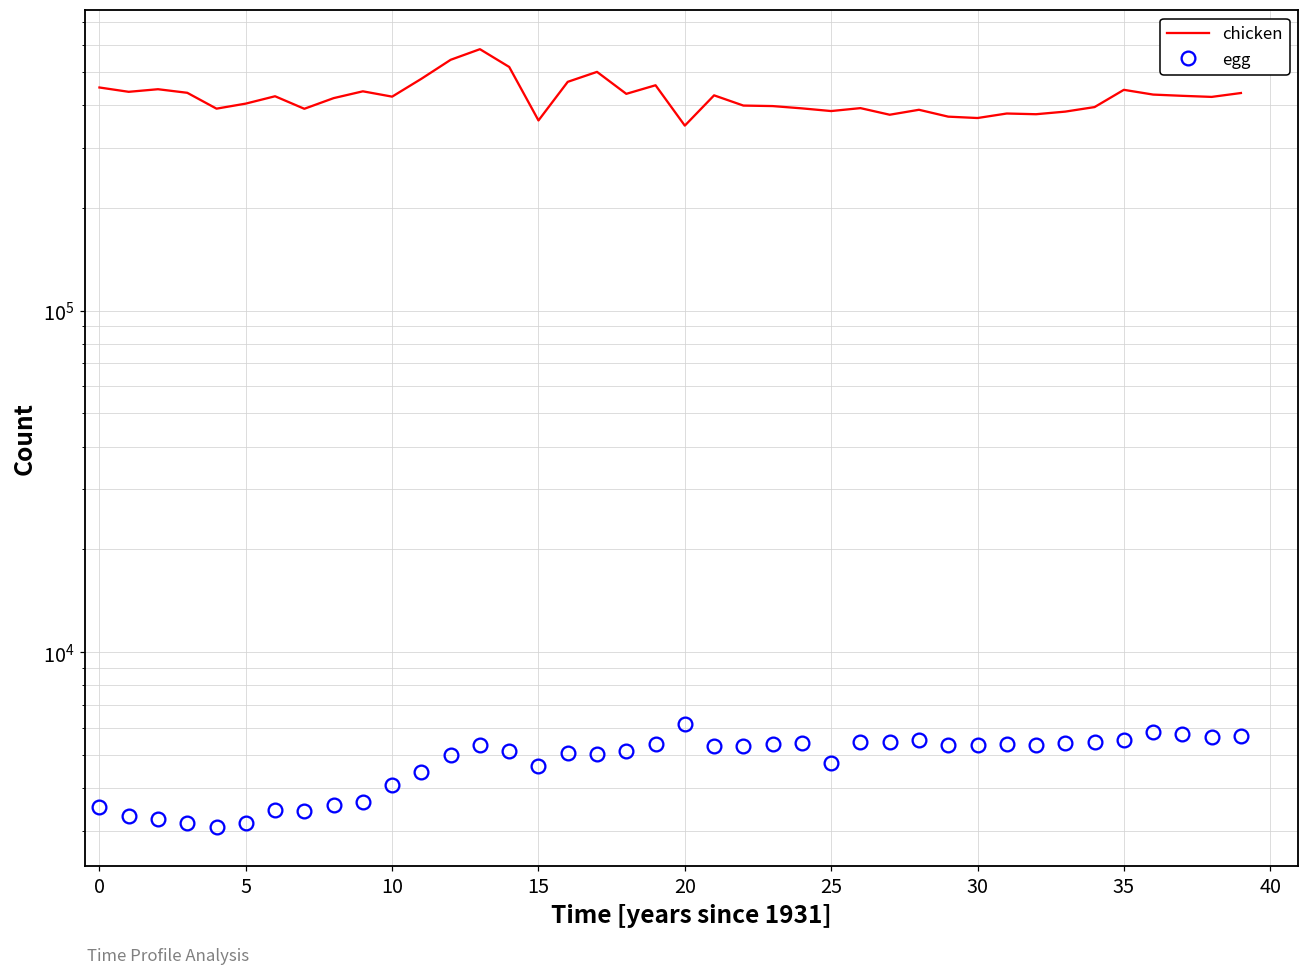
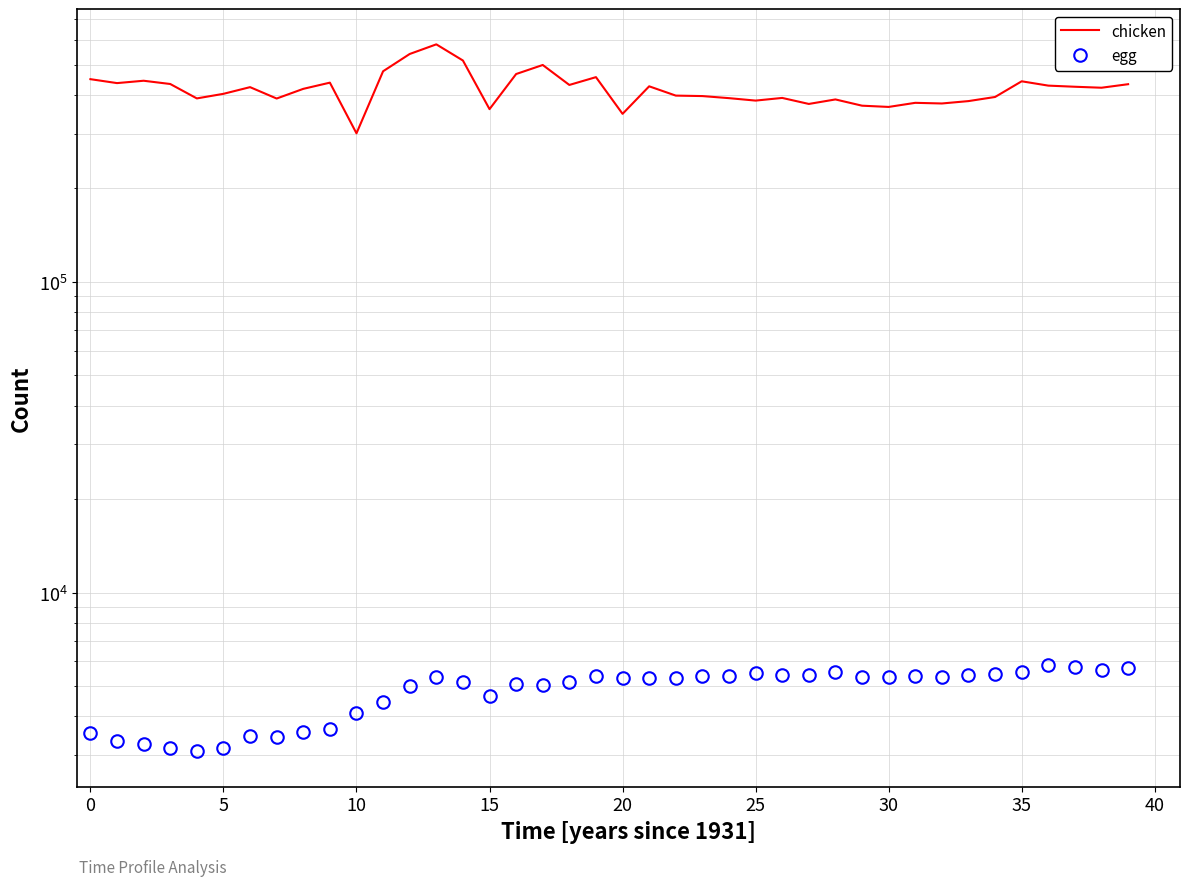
  {
    "chicken": {
      "0": 450000,
      "5": 400000,
-     "10": 420000,
+     "10": 300000,
      "15": 360000,
      "20": 350000,
      "25": 380000,
      "30": 370000,
      "35": 440000
    },
    "egg": {
      "0": 3500,
      "5": 3200,
      "10": 4100,
      "15": 4700,
-     "20": 6100,
-     "25": 4700,
+     "20": 5300,
+     "25": 5500,
      "30": 5400,
      "35": 5500
    }
  }
